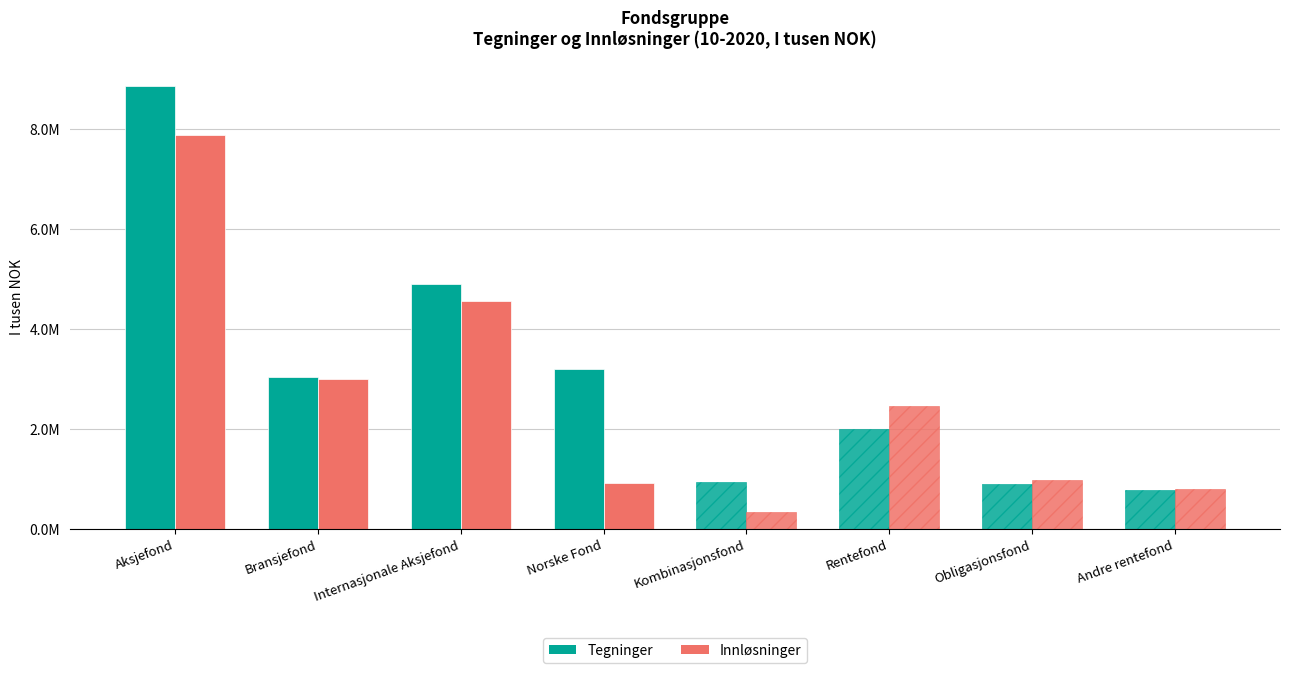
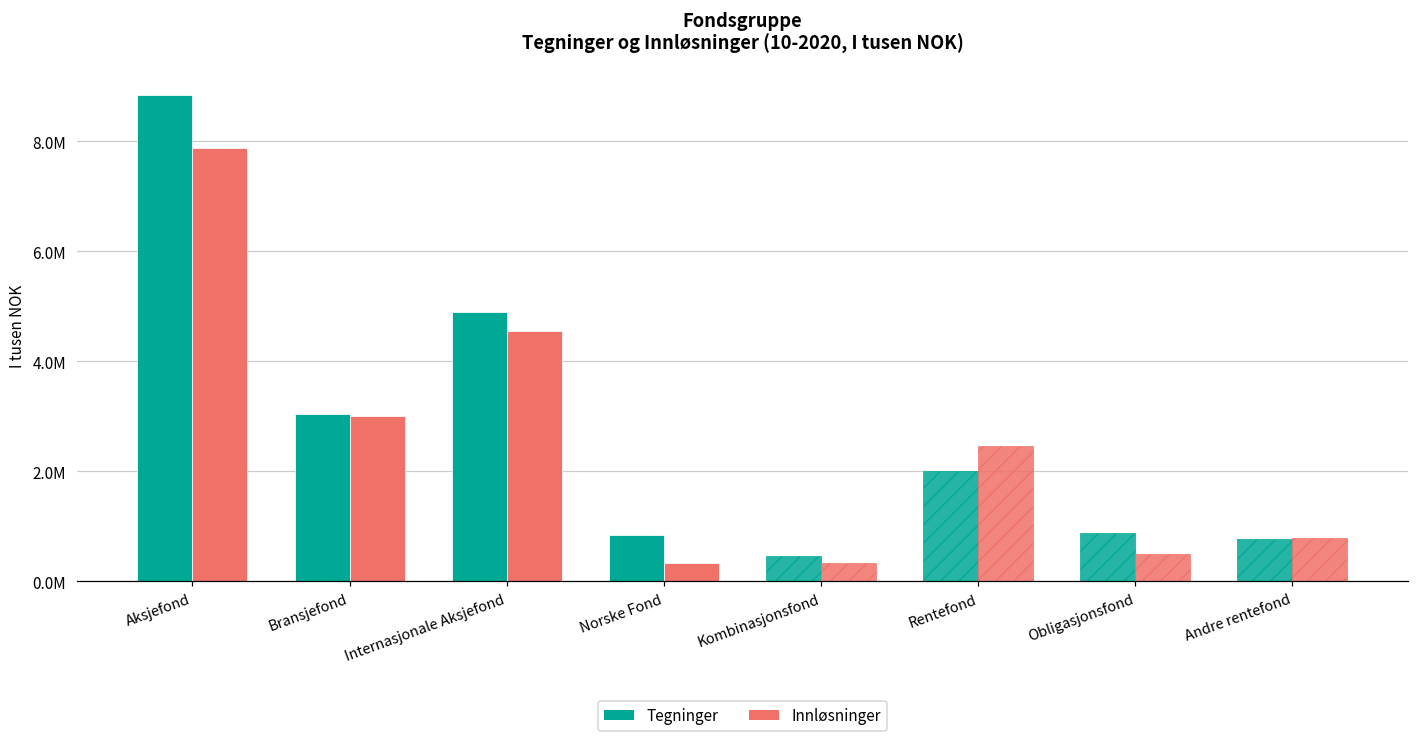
  {
    "Tegninger": {
      "Aksjefond": 8800000,
      "Bransjefond": 3000000,
      "Internasjonale Aksjefond": 4900000,
-     "Norske Fond": 3200000,
-     "Kombinasjonsfond": 900000,
+     "Norske Fond": 800000,
+     "Kombinasjonsfond": 500000,
      "Rentefond": 2000000,
      "Obligasjonsfond": 900000,
      "Andre rentefond": 800000
    },
    "Innløsninger": {
      "Aksjefond": 7900000,
      "Bransjefond": 3000000,
      "Internasjonale Aksjefond": 4600000,
-     "Norske Fond": 900000,
+     "Norske Fond": 300000,
      "Kombinasjonsfond": 300000,
      "Rentefond": 2500000,
-     "Obligasjonsfond": 1000000,
+     "Obligasjonsfond": 500000,
      "Andre rentefond": 800000
    }
  }
